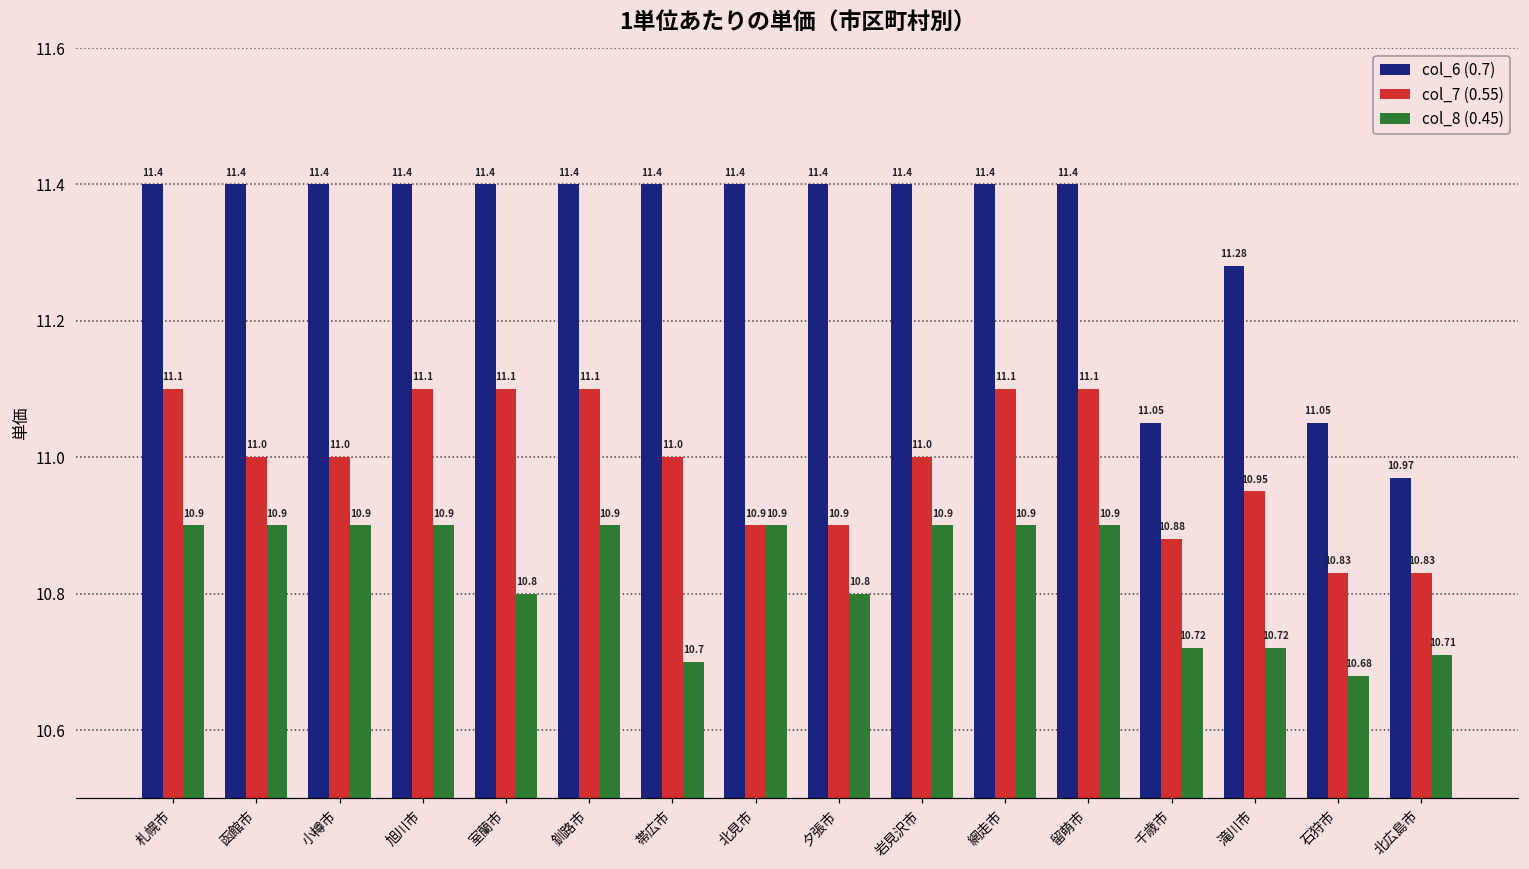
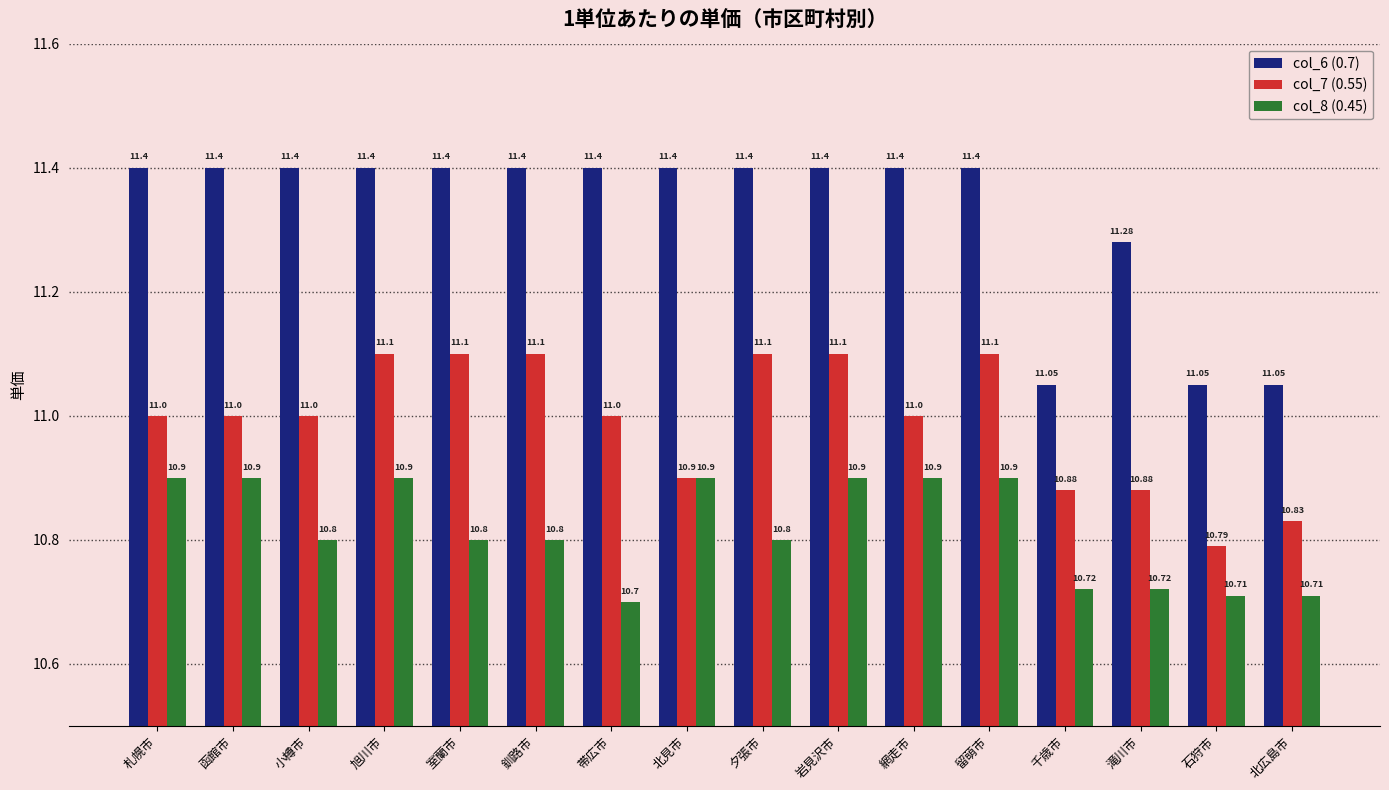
  {
    "col_6 (0.7)": {
      "札幌市": 11.4,
      "函館市": 11.4,
      "小樽市": 11.4,
      "旭川市": 11.4,
      "室蘭市": 11.4,
      "釧路市": 11.4,
      "帯広市": 11.4,
      "北見市": 11.4,
      "夕張市": 11.4,
      "岩見沢市": 11.4,
      "網走市": 11.4,
      "留萌市": 11.4,
      "千歳市": 11.05,
      "滝川市": 11.28,
      "石狩市": 11.05,
-     "北広島市": 10.97
+     "北広島市": 11.05
    },
    "col_7 (0.55)": {
-     "札幌市": 11.1,
+     "札幌市": 11.0,
      "函館市": 11.0,
      "小樽市": 11.0,
      "旭川市": 11.1,
      "室蘭市": 11.1,
      "釧路市": 11.1,
      "帯広市": 11.0,
      "北見市": 10.9,
-     "夕張市": 10.9,
-     "岩見沢市": 11.0,
-     "網走市": 11.1,
+     "夕張市": 11.1,
+     "岩見沢市": 11.1,
+     "網走市": 11.0,
      "留萌市": 11.1,
      "千歳市": 10.88,
-     "滝川市": 10.95,
-     "石狩市": 10.83,
+     "滝川市": 10.88,
+     "石狩市": 10.79,
      "北広島市": 10.83
    },
    "col_8 (0.45)": {
      "札幌市": 10.9,
      "函館市": 10.9,
-     "小樽市": 10.9,
+     "小樽市": 10.8,
      "旭川市": 10.9,
      "室蘭市": 10.8,
-     "釧路市": 10.9,
+     "釧路市": 10.8,
      "帯広市": 10.7,
      "北見市": 10.9,
      "夕張市": 10.8,
      "岩見沢市": 10.9,
      "網走市": 10.9,
      "留萌市": 10.9,
      "千歳市": 10.72,
      "滝川市": 10.72,
-     "石狩市": 10.68,
+     "石狩市": 10.71,
      "北広島市": 10.71
    }
  }
